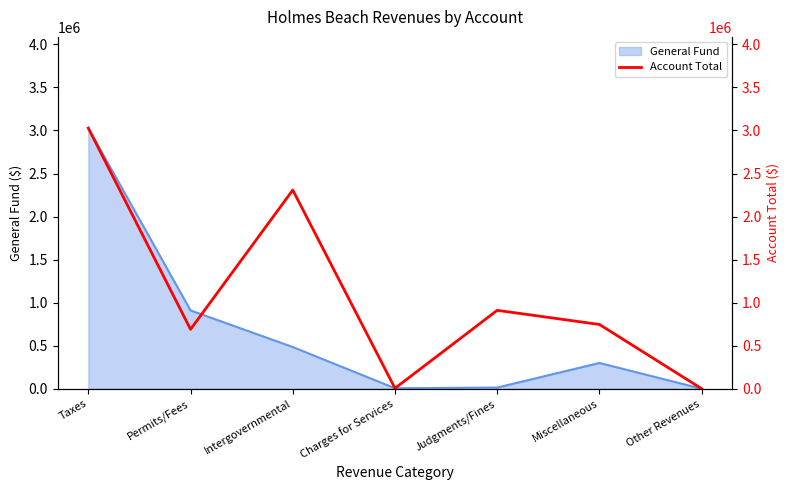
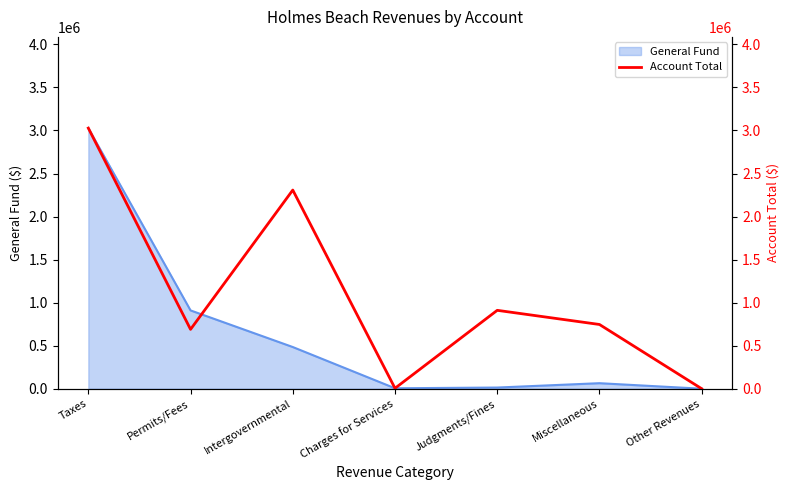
  {
    "General Fund": {
      "Taxes": 3000000,
      "Permits/Fees": 900000,
      "Intergovernmental": 500000,
      "Charges for Services": 0,
      "Judgments/Fines": 0,
-     "Miscellaneous": 300000,
+     "Miscellaneous": 100000,
      "Other Revenues": 0
    },
    "Account Total": {
      "Taxes": 3000000,
      "Permits/Fees": 700000,
      "Intergovernmental": 2300000,
      "Charges for Services": 0,
      "Judgments/Fines": 900000,
      "Miscellaneous": 700000,
      "Other Revenues": 0
    }
  }
